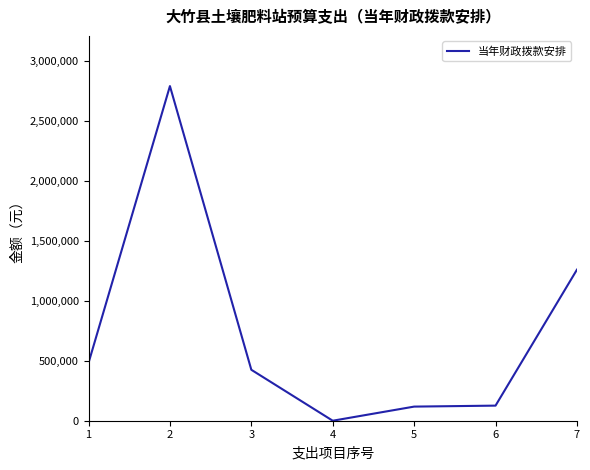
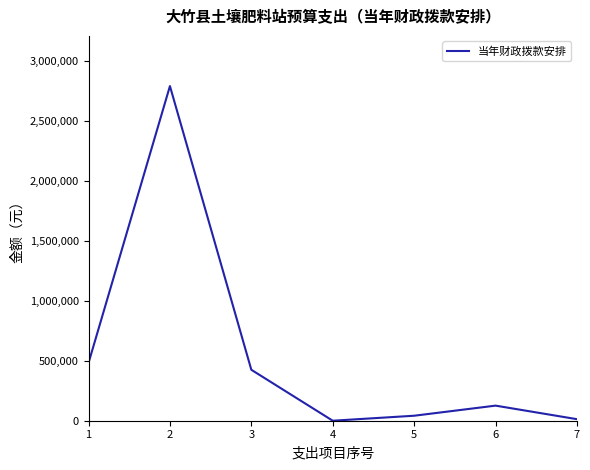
  {
    "1": "480,000",
    "2": "2,790,000",
    "3": "430,000",
    "4": "0",
-   "5": "120,000",
+   "5": "40,000",
    "6": "130,000",
-   "7": "1,260,000"
+   "7": "10,000"
  }
